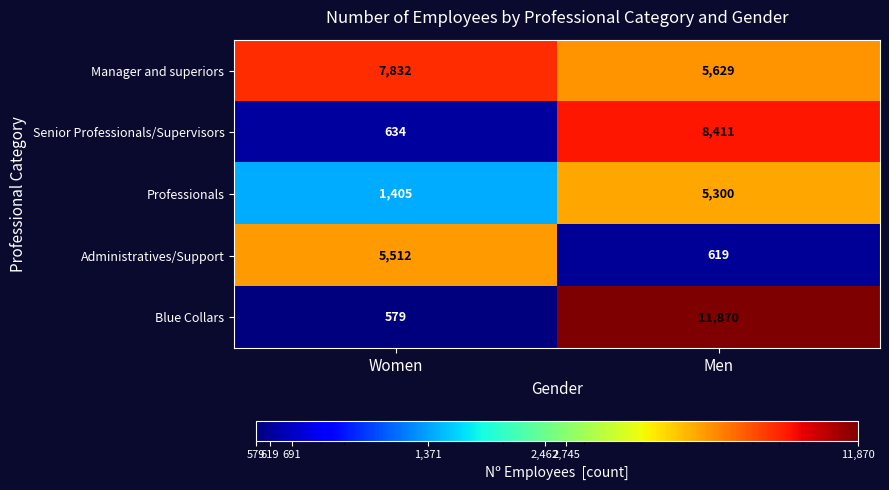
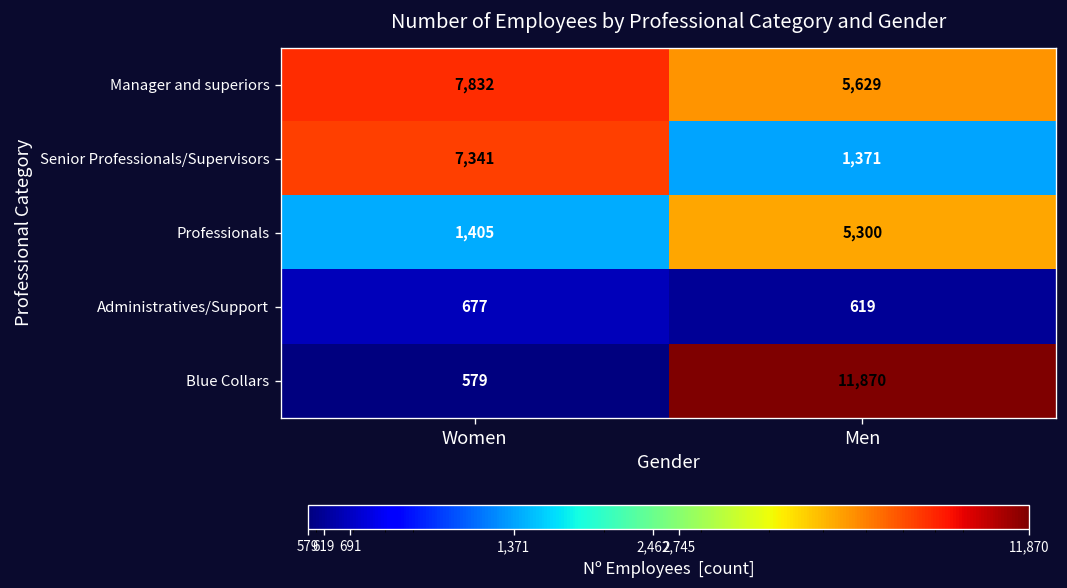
  {
    "Manager and superiors": {
      "Women": "7,832",
      "Men": "5,629"
    },
    "Senior Professionals/Supervisors": {
-     "Women": "634",
-     "Men": "8,411"
+     "Women": "7,341",
+     "Men": "1,371"
    },
    "Professionals": {
      "Women": "1,405",
      "Men": "5,300"
    },
    "Administratives/Support": {
-     "Women": "5,512",
+     "Women": "677",
      "Men": "619"
    },
    "Blue Collars": {
      "Women": "579",
      "Men": "11,870"
    }
  }
